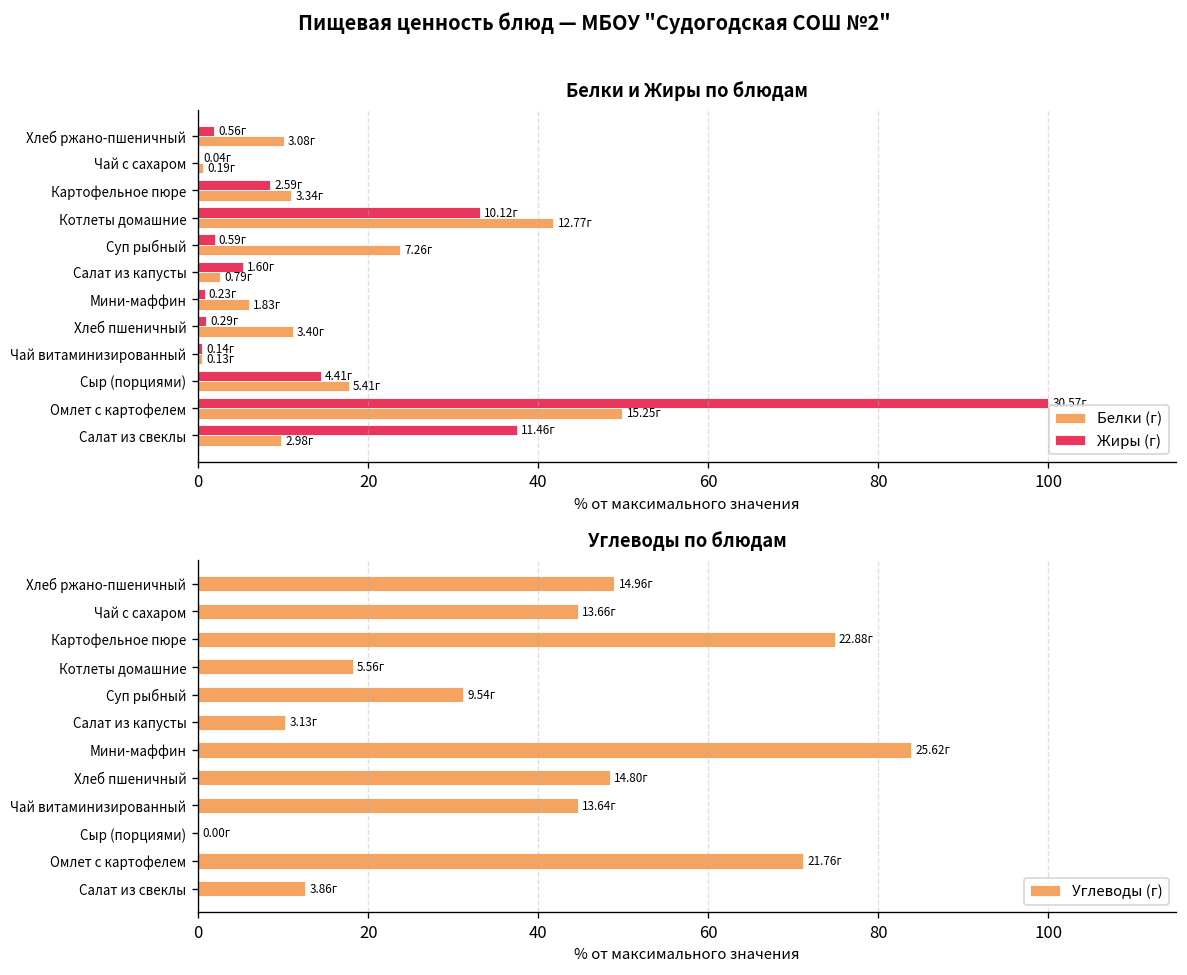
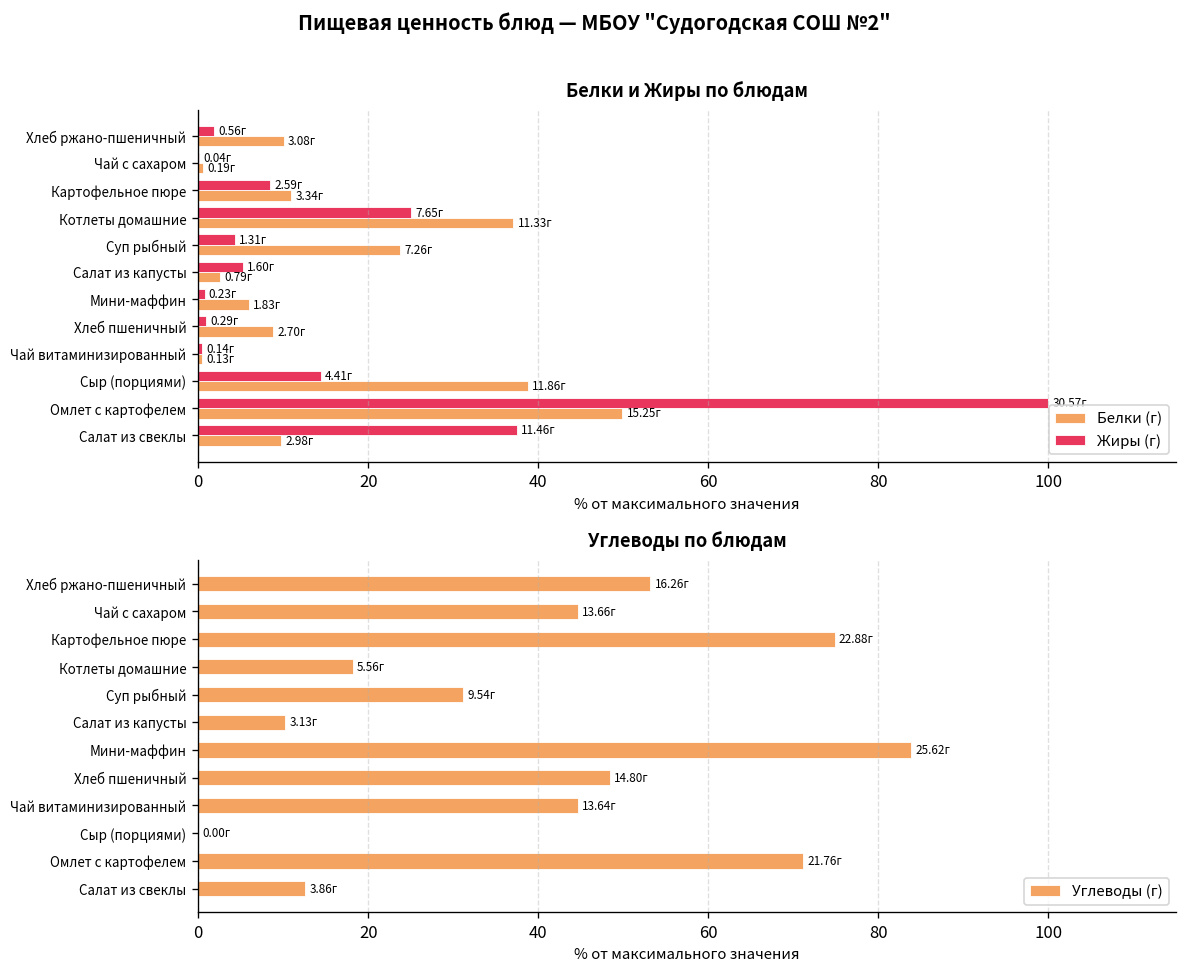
  {
    "Белки и Жиры по блюдам": {
      "Белки (г)": {
-       "Котлеты домашние": "12.77г",
-       "Хлеб пшеничный": "3.40г",
-       "Сыр (порциями)": "5.41г"
+       "Котлеты домашние": "11.33г",
+       "Хлеб пшеничный": "2.70г",
+       "Сыр (порциями)": "11.86г"
      },
      "Жиры (г)": {
-       "Котлеты домашние": "10.12г",
-       "Суп рыбный": "0.59г"
+       "Котлеты домашние": "7.65г",
+       "Суп рыбный": "1.31г"
      }
    },
    "Углеводы по блюдам": {
-     "Хлеб ржано-пшеничный": "14.96г",
+     "Хлеб ржано-пшеничный": "16.26г",
      "Сыр (порциями)": "0.00г"
    }
  }
